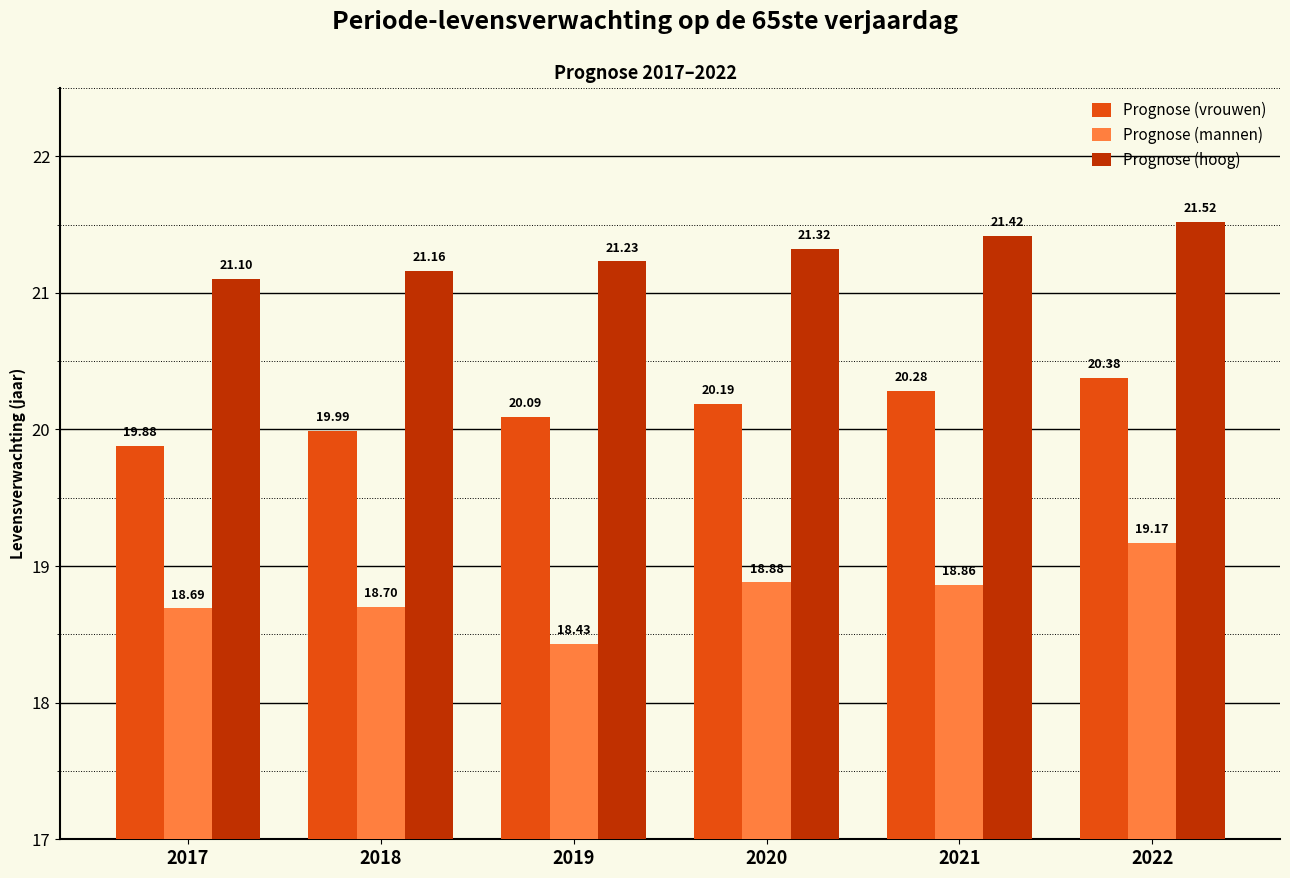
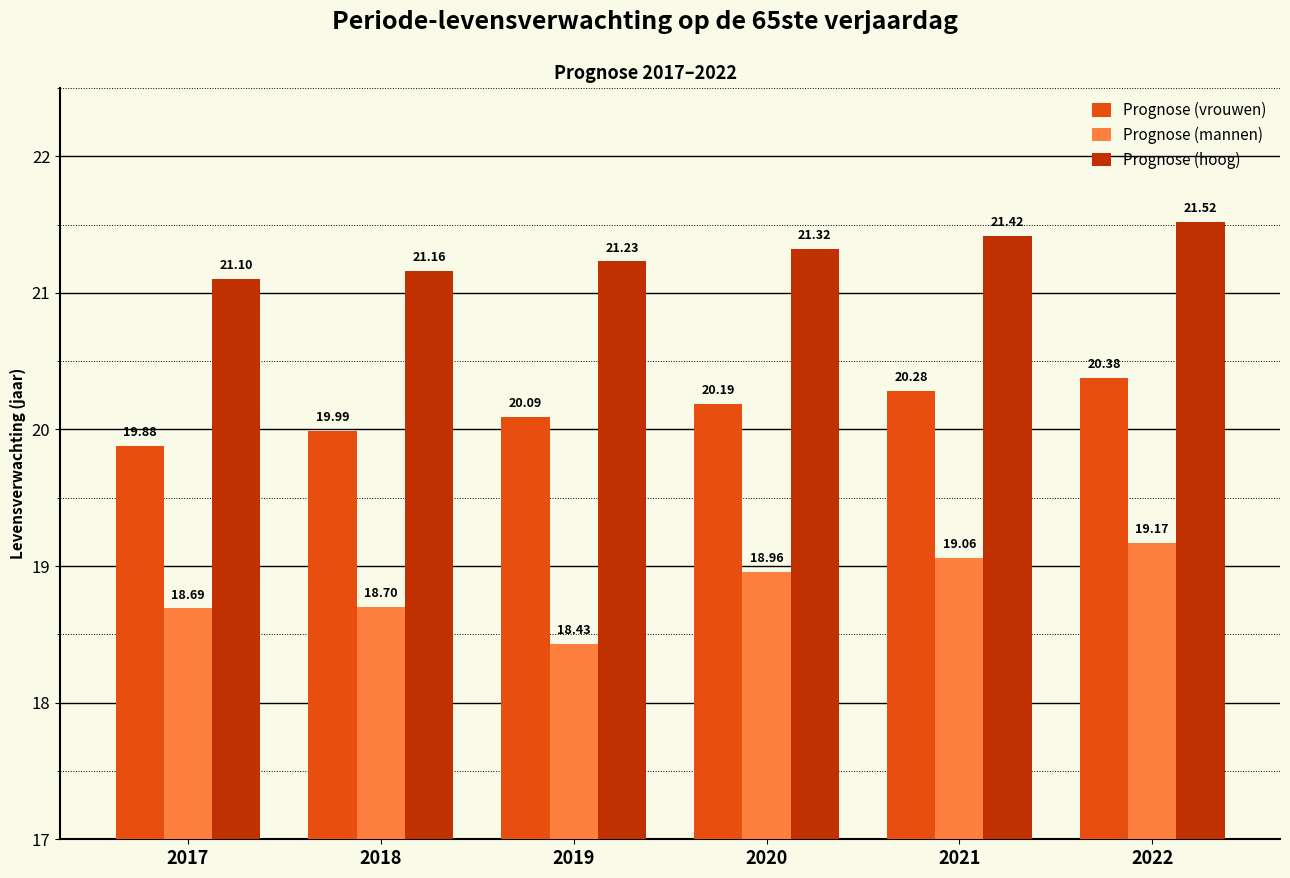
  {
    "Prognose (mannen)": {
      "2017": 18.69,
      "2018": 18.70,
      "2019": 18.43,
-     "2020": 18.88,
-     "2021": 18.86,
+     "2020": 18.96,
+     "2021": 19.06,
      "2022": 19.17
    }
  }
